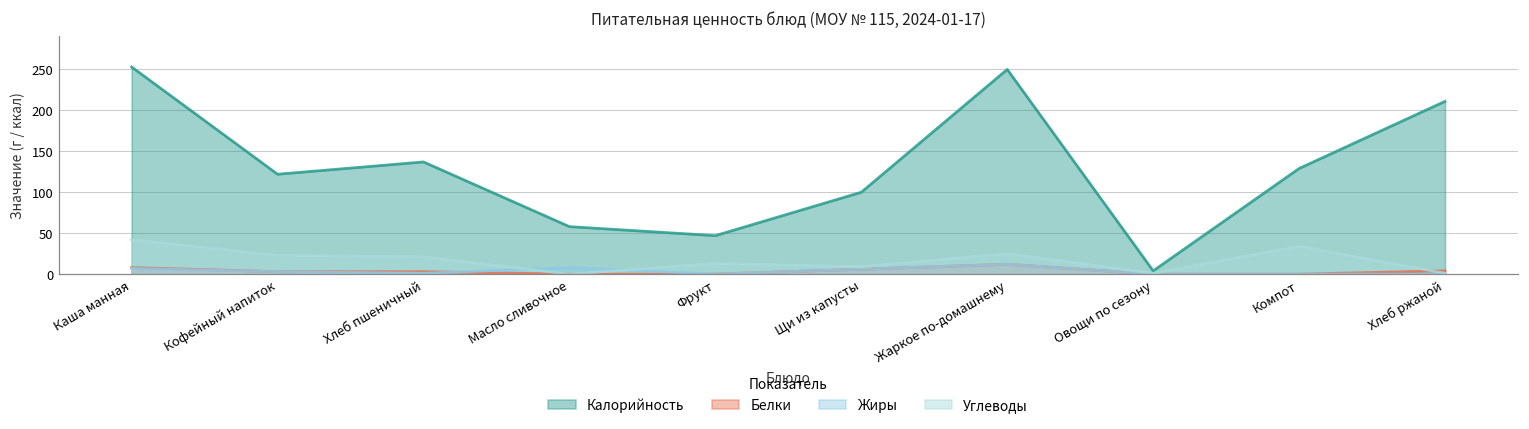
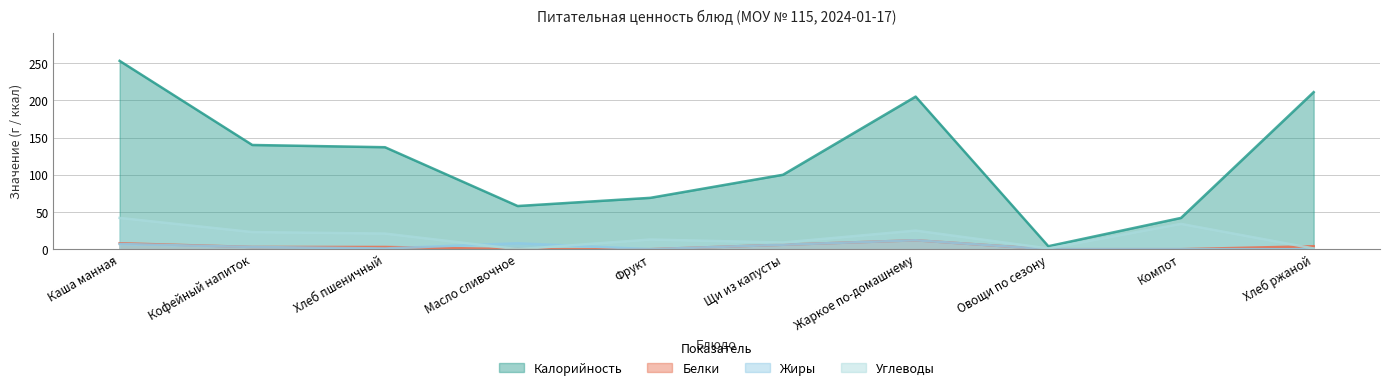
  {
    "Калорийность": {
      "Каша манная": 250,
-     "Кофейный напиток": 120,
+     "Кофейный напиток": 140,
      "Хлеб пшеничный": 140,
      "Масло сливочное": 60,
-     "Фрукт": 50,
+     "Фрукт": 70,
      "Щи из капусты": 100,
-     "Жаркое по-домашнему": 250,
-     "Компот": 130,
+     "Жаркое по-домашнему": 210,
+     "Компот": 40,
      "Хлеб ржаной": 210
    }
  }
